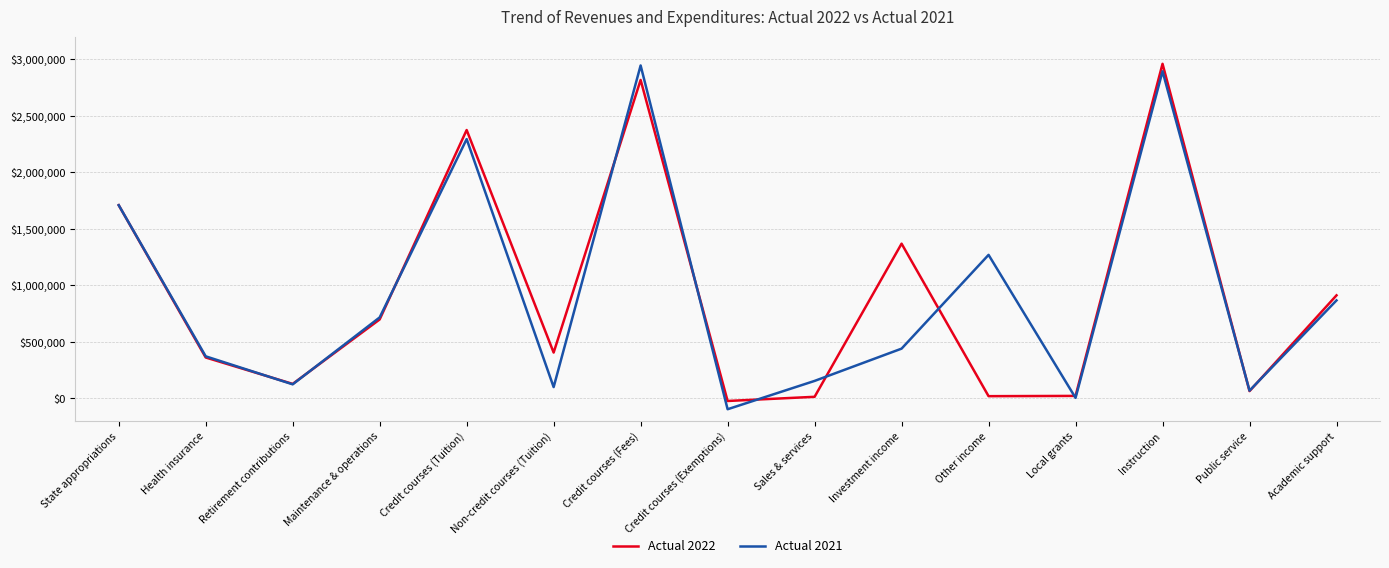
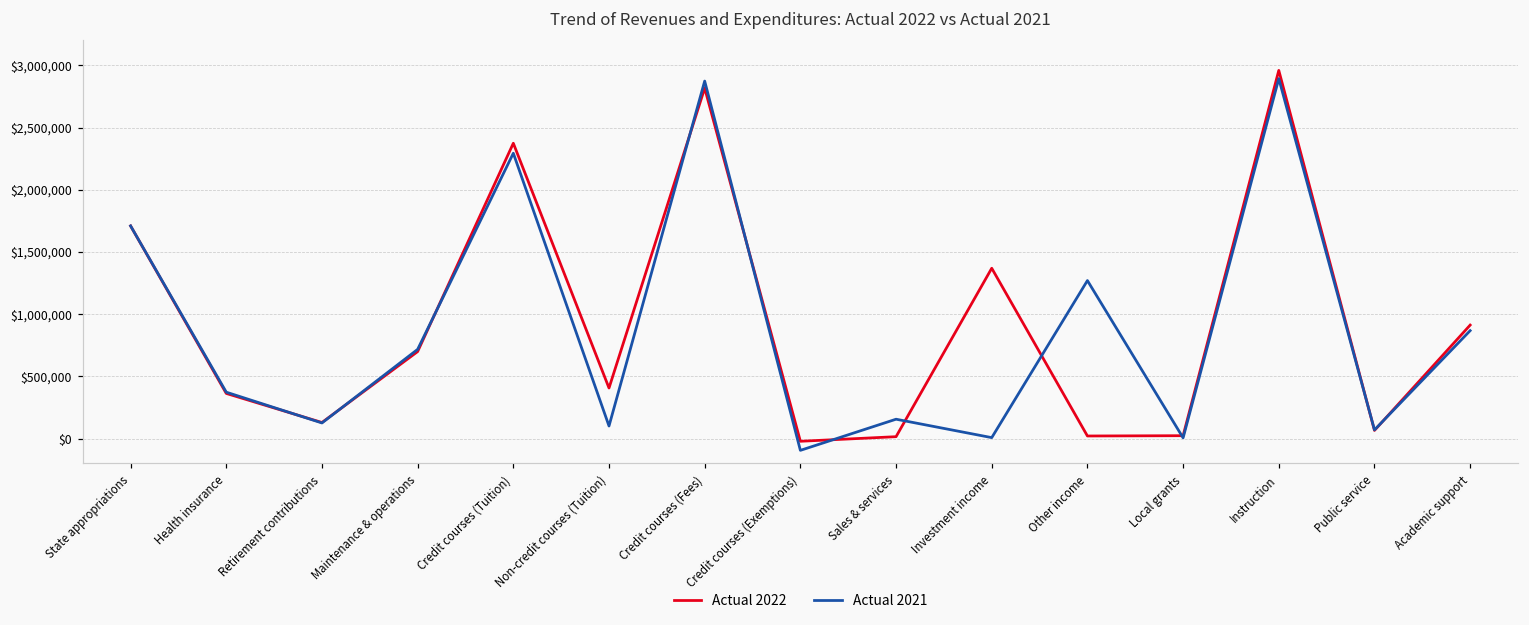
  {
    "Actual 2022": {
      "Credit courses (Tuition)": "$2,370,000",
      "Non-credit courses (Tuition)": "$410,000",
      "Credit courses (Fees)": "$2,820,000",
      "Credit courses (Exemptions)": "$-20,000",
      "Sales & services": "$10,000",
      "Investment income": "$1,370,000",
      "Other income": "$20,000",
      "Instruction": "$2,960,000",
      "Academic support": "$910,000"
    },
    "Actual 2021": {
      "Credit courses (Tuition)": "$2,290,000",
      "Non-credit courses (Tuition)": "$100,000",
-     "Credit courses (Fees)": "$2,940,000",
+     "Credit courses (Fees)": "$2,870,000",
      "Credit courses (Exemptions)": "$-100,000",
      "Sales & services": "$160,000",
-     "Investment income": "$440,000",
+     "Investment income": "$10,000",
      "Other income": "$1,270,000",
      "Instruction": "$2,890,000",
      "Academic support": "$870,000"
    }
  }
